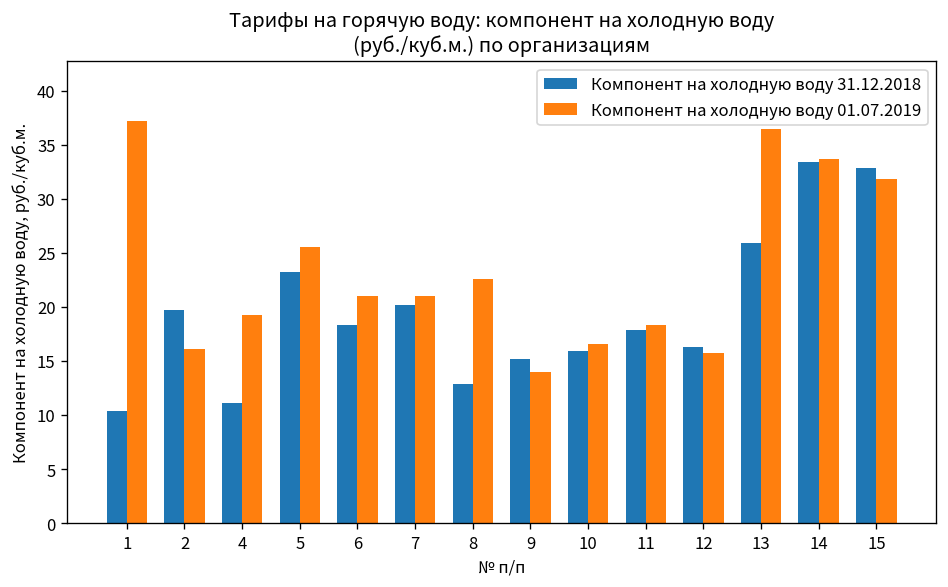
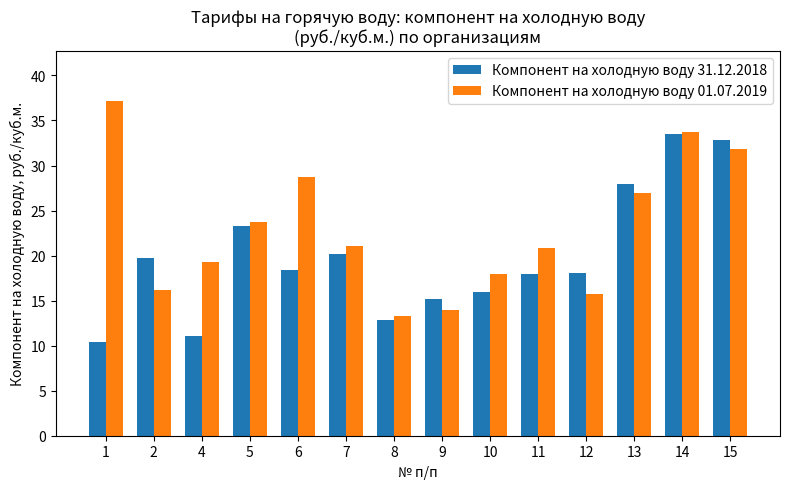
  {
    "Компонент на холодную воду 31.12.2018": {
      "1": 10,
      "2": 20,
      "4": 11,
      "5": 23,
      "6": 18,
      "7": 20,
      "8": 13,
      "9": 15,
      "10": 16,
      "11": 18,
-     "12": 16,
-     "13": 26,
+     "12": 18,
+     "13": 28,
      "14": 33,
      "15": 33
    },
    "Компонент на холодную воду 01.07.2019": {
      "1": 37,
      "2": 16,
      "4": 19,
-     "5": 26,
-     "6": 21,
+     "5": 24,
+     "6": 29,
      "7": 21,
-     "8": 23,
+     "8": 13,
      "9": 14,
-     "10": 17,
-     "11": 18,
+     "10": 18,
+     "11": 21,
      "12": 16,
-     "13": 36,
+     "13": 27,
      "14": 34,
      "15": 32
    }
  }
